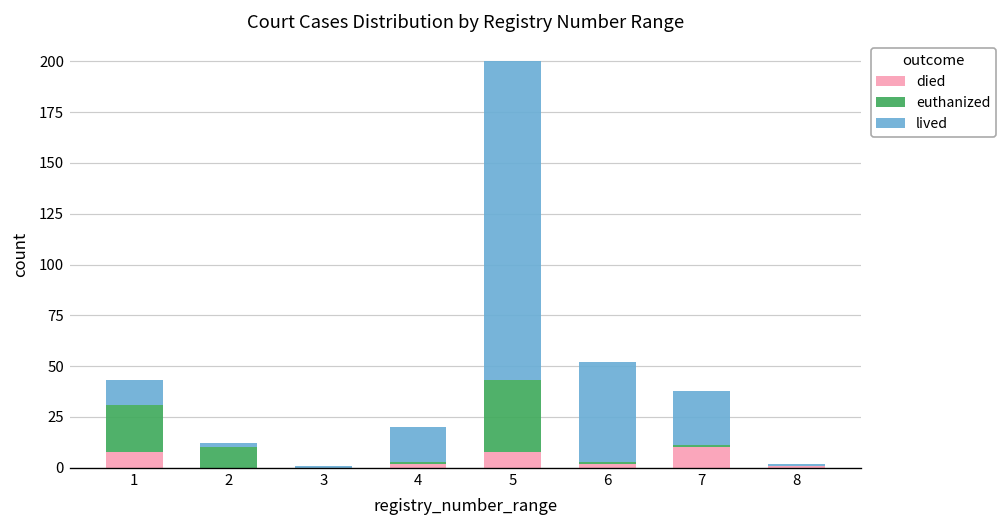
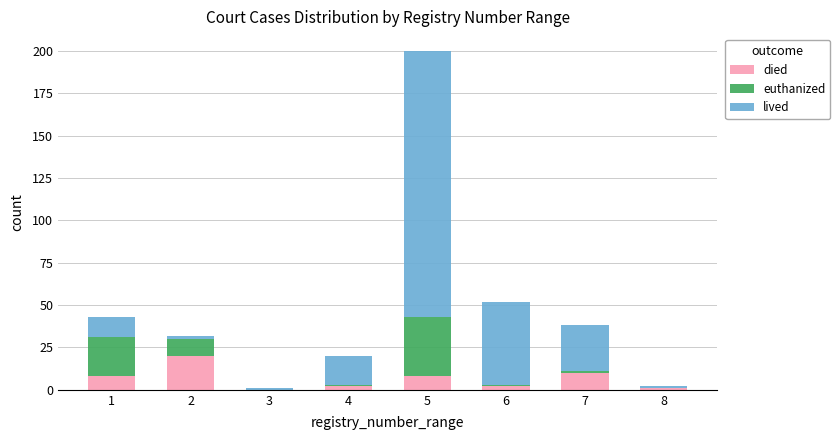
  {
    "died": {
      "1": 8,
-     "2": 0,
+     "2": 20,
      "3": 0,
      "4": 2,
      "5": 8,
      "6": 2,
      "7": 10
    },
    "euthanized": {
      "1": 23,
      "2": 10,
      "3": 0,
      "5": 35,
      "8": 0
    },
    "lived": {
      "1": 12,
      "2": 2,
      "4": 17,
      "5": 157,
      "6": 49,
      "7": 27
    }
  }
